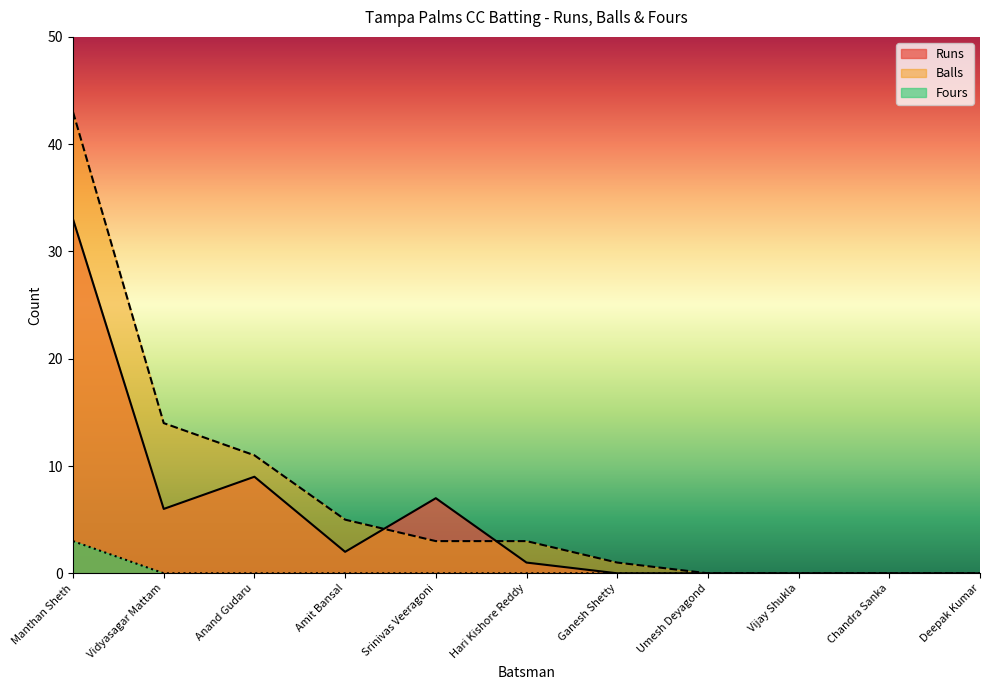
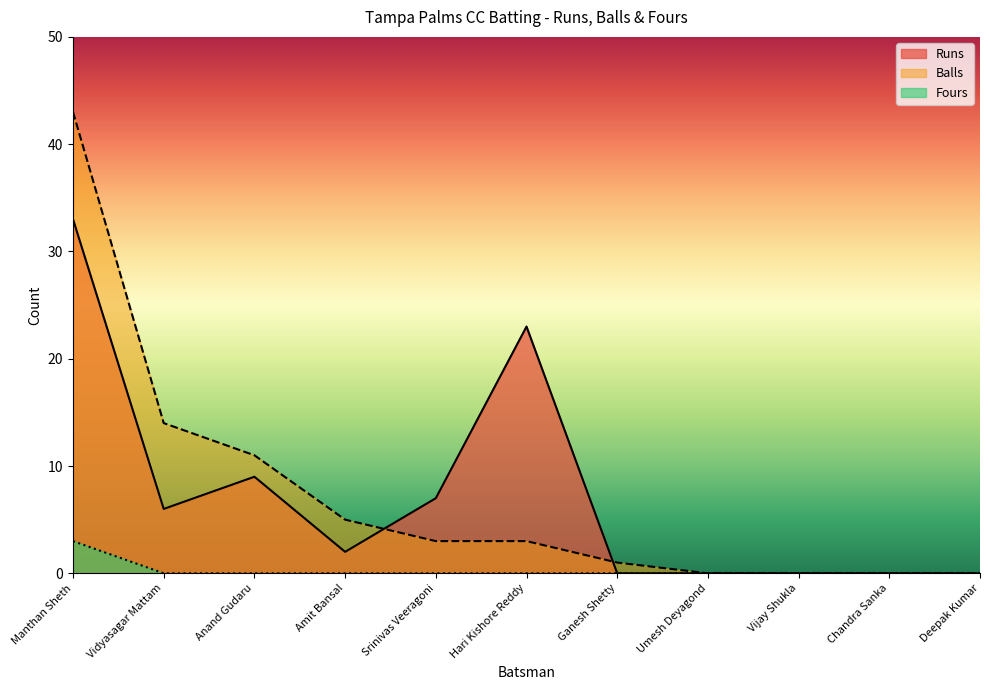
  {
    "Runs": {
      "Manthan Sheth": 33,
      "Vidyasagar Mattam": 6,
      "Anand Gudaru": 9,
      "Amit Bansal": 2,
      "Srinivas Veeragoni": 7,
-     "Hari Kishore Reddy": 1
+     "Hari Kishore Reddy": 23
    },
    "Balls": {
      "Manthan Sheth": 43,
      "Vidyasagar Mattam": 14,
      "Anand Gudaru": 11,
      "Amit Bansal": 5,
      "Srinivas Veeragoni": 3,
      "Hari Kishore Reddy": 3,
      "Ganesh Shetty": 1
    },
    "Fours": {
      "Manthan Sheth": 3,
      "Vidyasagar Mattam": 0,
      "Anand Gudaru": 0,
      "Amit Bansal": 0,
      "Srinivas Veeragoni": 0,
      "Hari Kishore Reddy": 0
    }
  }
